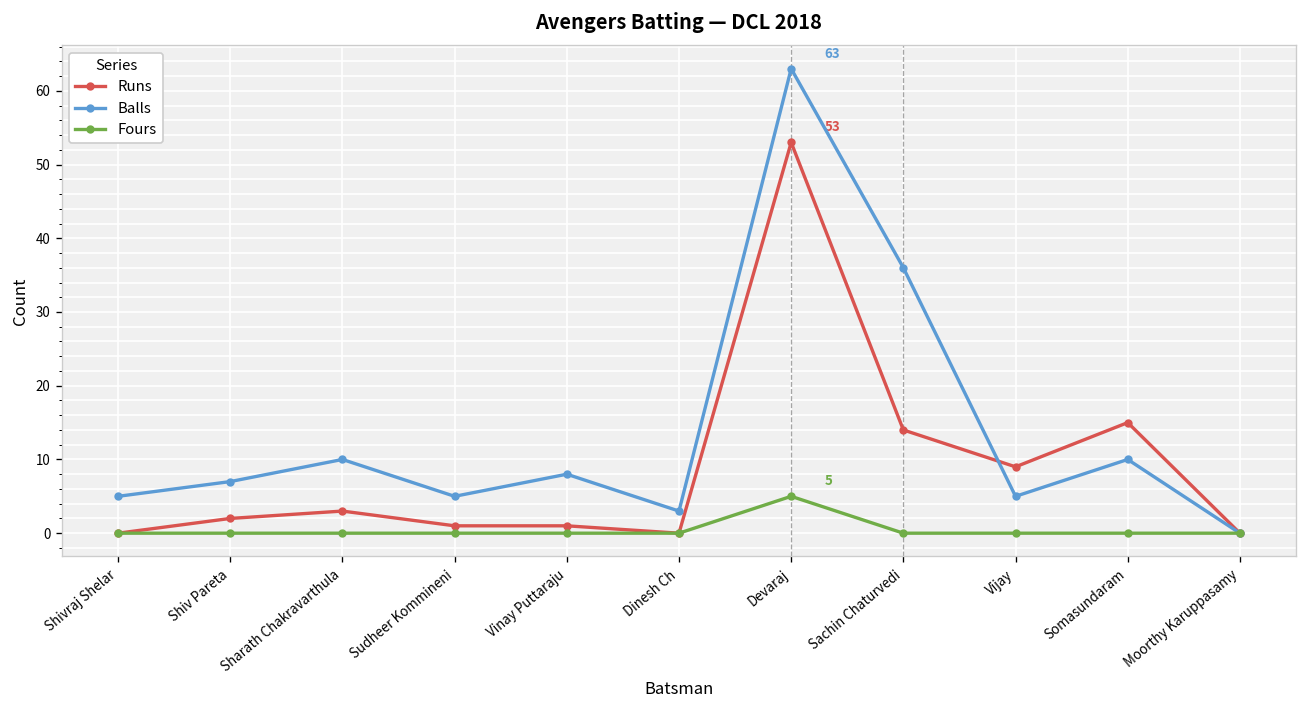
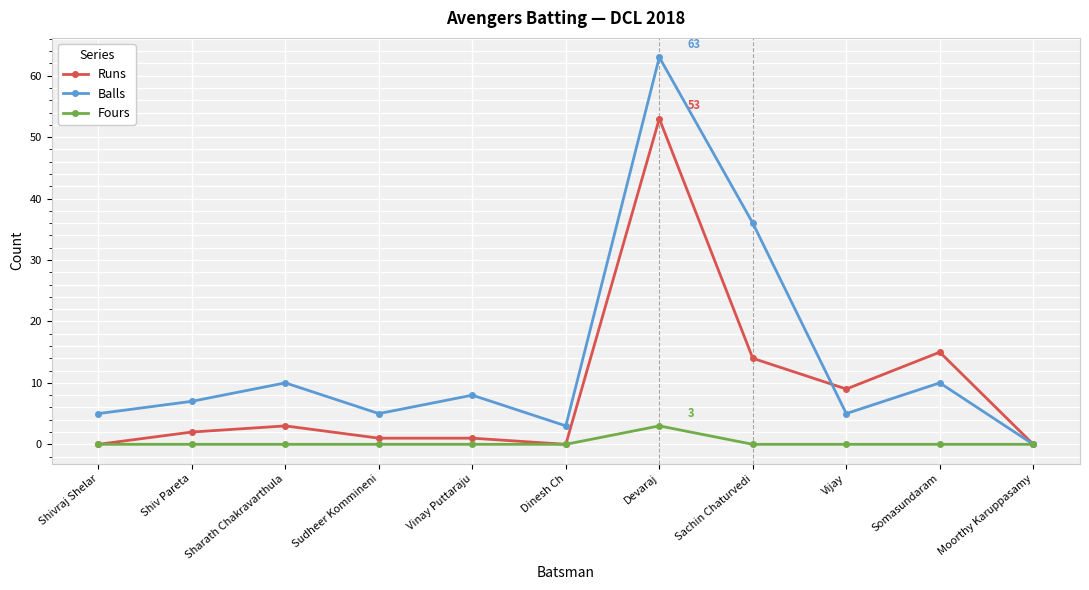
  {
    "Runs": {
      "Shiv Pareta": 2,
      "Sharath Chakravarthula": 3,
      "Sudheer Kommineni": 1,
      "Vinay Puttaraju": 1,
      "Sachin Chaturvedi": 14,
      "Vijay": 9,
      "Somasundaram": 15
    },
    "Balls": {
      "Shivraj Shelar": 5,
      "Shiv Pareta": 7,
      "Sharath Chakravarthula": 10,
      "Sudheer Kommineni": 5,
      "Vinay Puttaraju": 8,
      "Dinesh Ch": 3,
      "Sachin Chaturvedi": 36,
      "Vijay": 5,
      "Somasundaram": 10
    },
    "Fours": {
-     "Devaraj": 5
+     "Devaraj": 3
    }
  }
